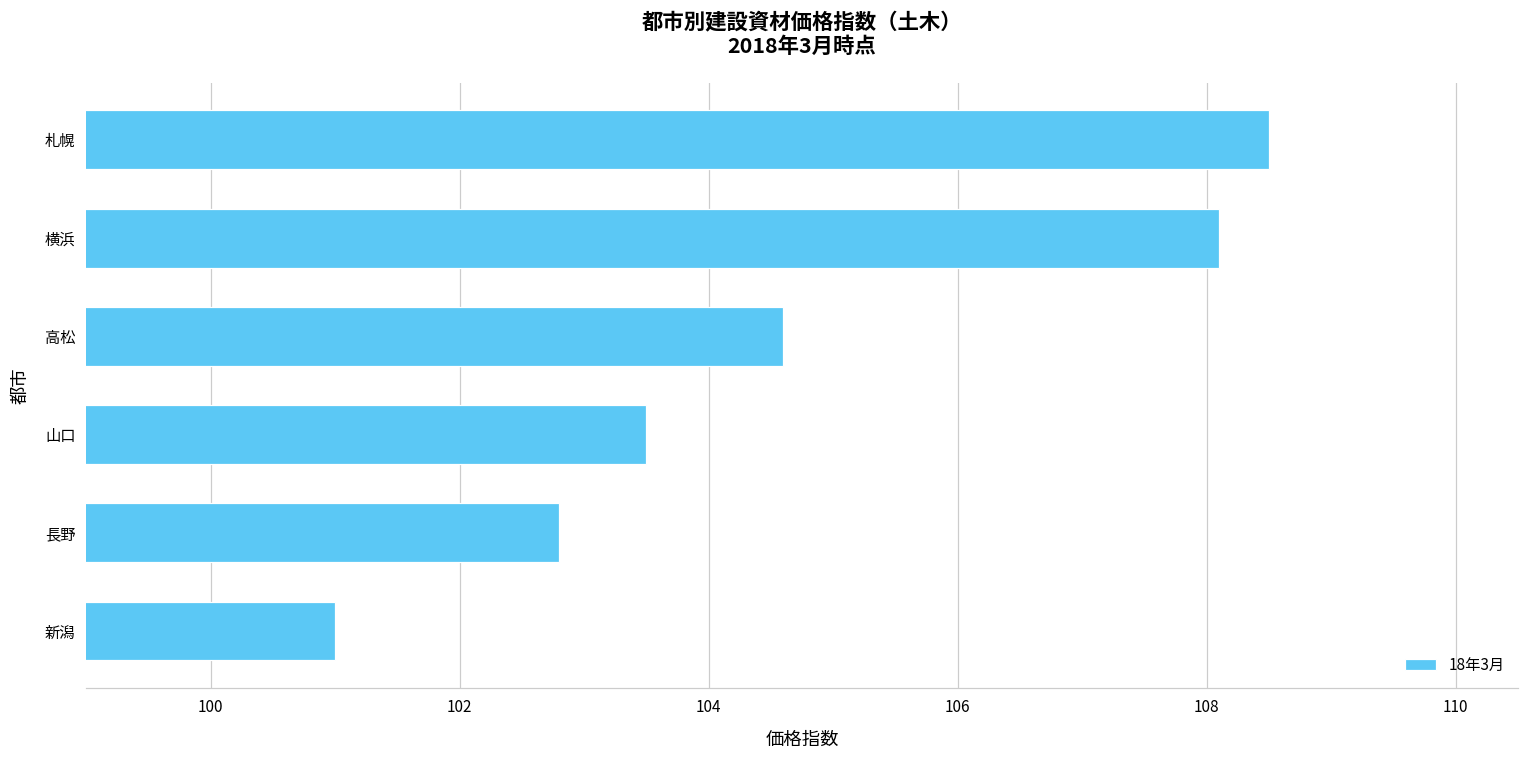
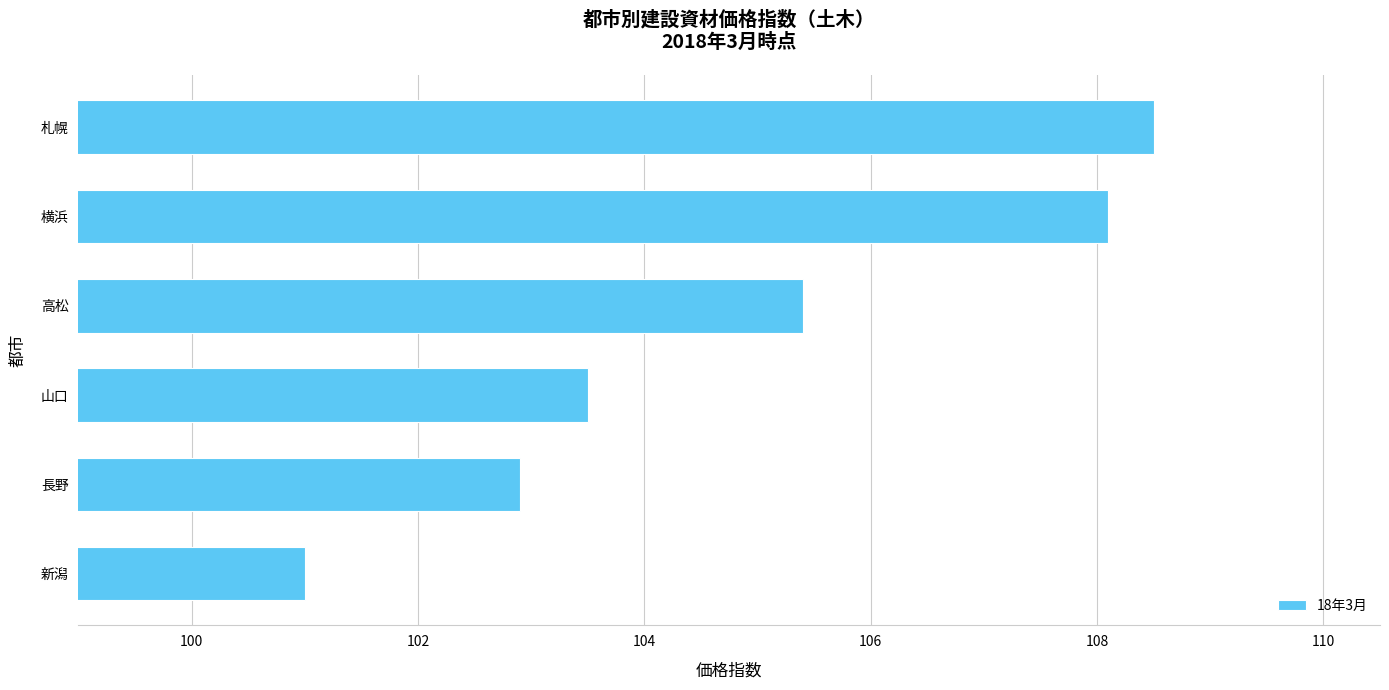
  {
    "札幌": 108.5,
    "横浜": 108.1,
-   "高松": 104.6,
+   "高松": 105.4,
    "山口": 103.5,
-   "長野": 102.8,
+   "長野": 102.9,
    "新潟": 101.0
  }
